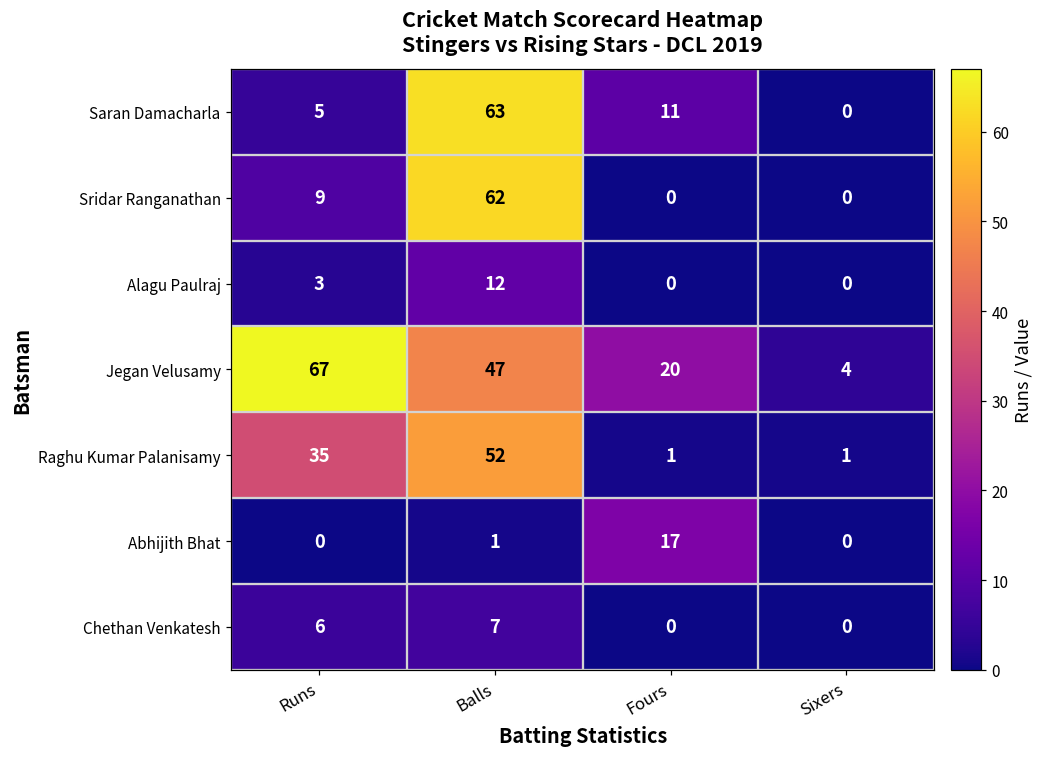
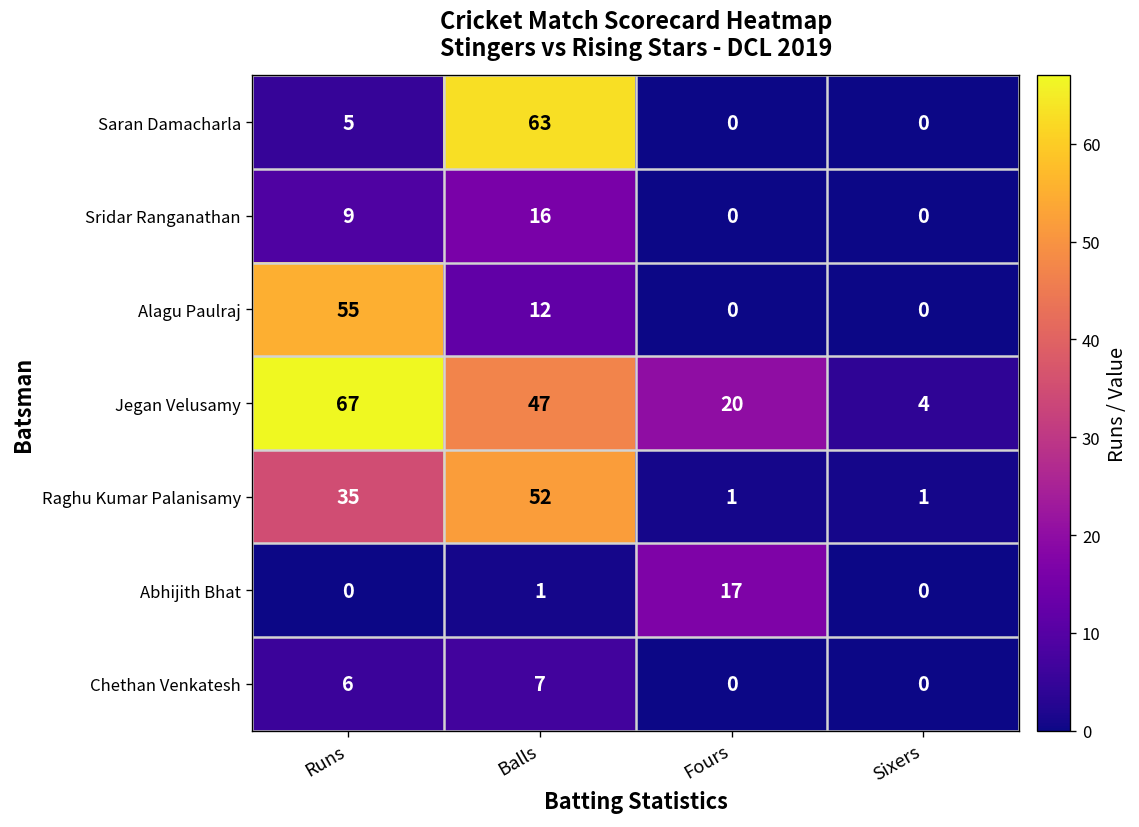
  {
    "Saran Damacharla": {
      "Runs": 5,
      "Balls": 63,
-     "Fours": 11,
+     "Fours": 0,
      "Sixers": 0
    },
    "Sridar Ranganathan": {
      "Runs": 9,
-     "Balls": 62,
+     "Balls": 16,
      "Fours": 0,
      "Sixers": 0
    },
    "Alagu Paulraj": {
-     "Runs": 3,
+     "Runs": 55,
      "Balls": 12,
      "Fours": 0,
      "Sixers": 0
    },
    "Jegan Velusamy": {
      "Runs": 67,
      "Balls": 47,
      "Fours": 20,
      "Sixers": 4
    },
    "Raghu Kumar Palanisamy": {
      "Runs": 35,
      "Balls": 52,
      "Fours": 1,
      "Sixers": 1
    },
    "Abhijith Bhat": {
      "Runs": 0,
      "Balls": 1,
      "Fours": 17,
      "Sixers": 0
    },
    "Chethan Venkatesh": {
      "Runs": 6,
      "Balls": 7,
      "Fours": 0,
      "Sixers": 0
    }
  }
